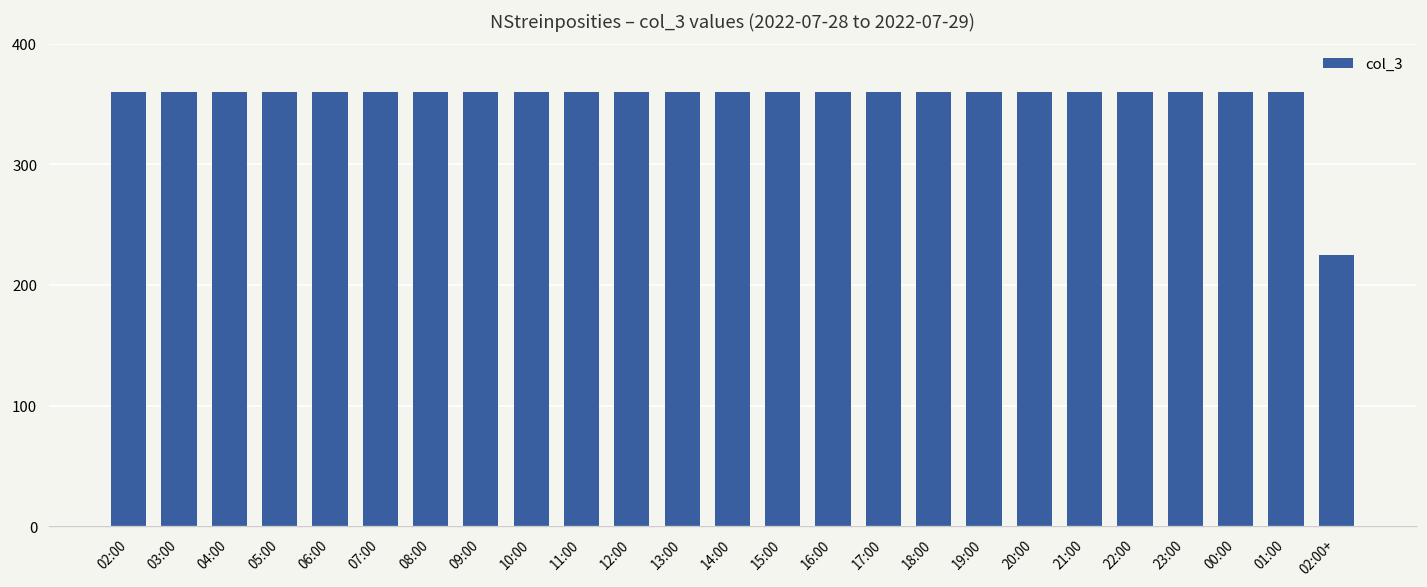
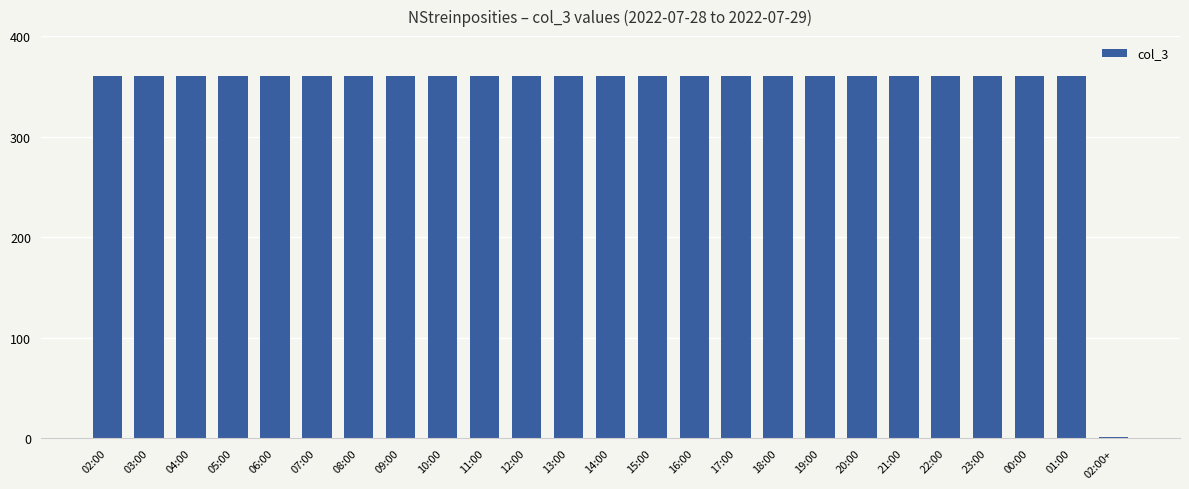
  {
    "02:00": 360,
    "03:00": 360,
    "04:00": 360,
    "05:00": 360,
    "06:00": 360,
    "07:00": 360,
    "08:00": 360,
    "09:00": 360,
    "10:00": 360,
    "11:00": 360,
    "12:00": 360,
    "13:00": 360,
    "14:00": 360,
    "15:00": 360,
    "16:00": 360,
    "17:00": 360,
    "18:00": 360,
    "19:00": 360,
    "20:00": 360,
    "21:00": 360,
    "22:00": 360,
    "23:00": 360,
    "00:00": 360,
    "01:00": 360,
-   "02:00+": 225
+   "02:00+": 1
  }
